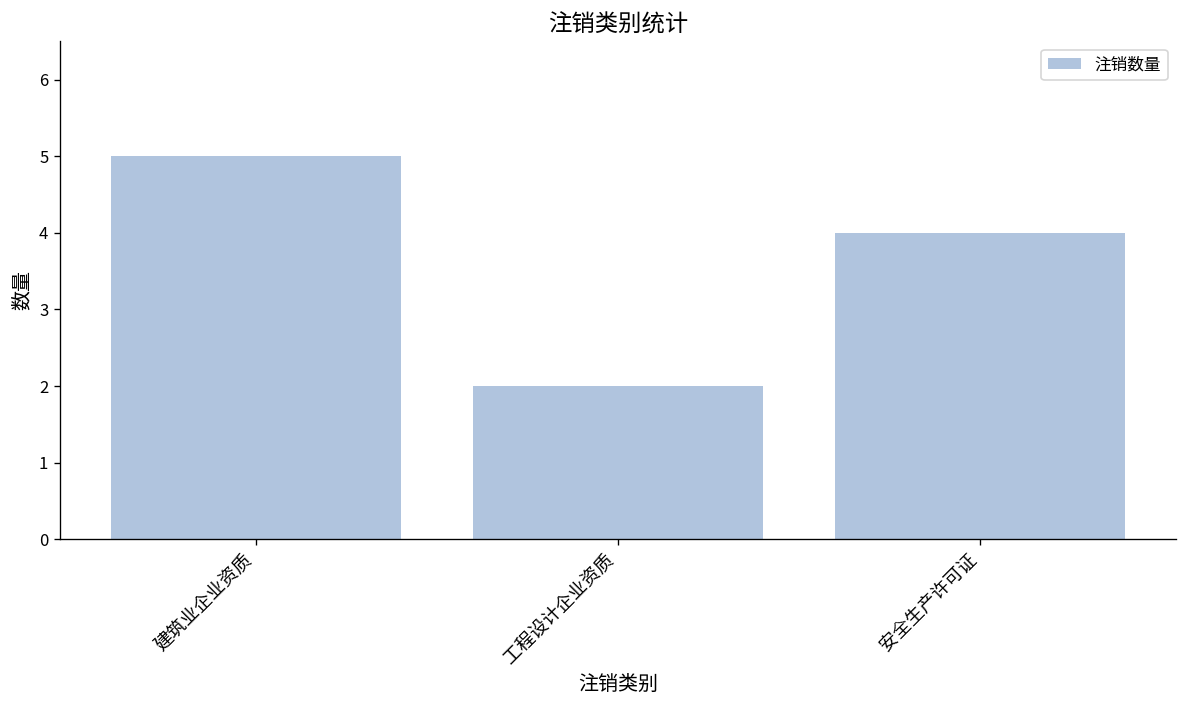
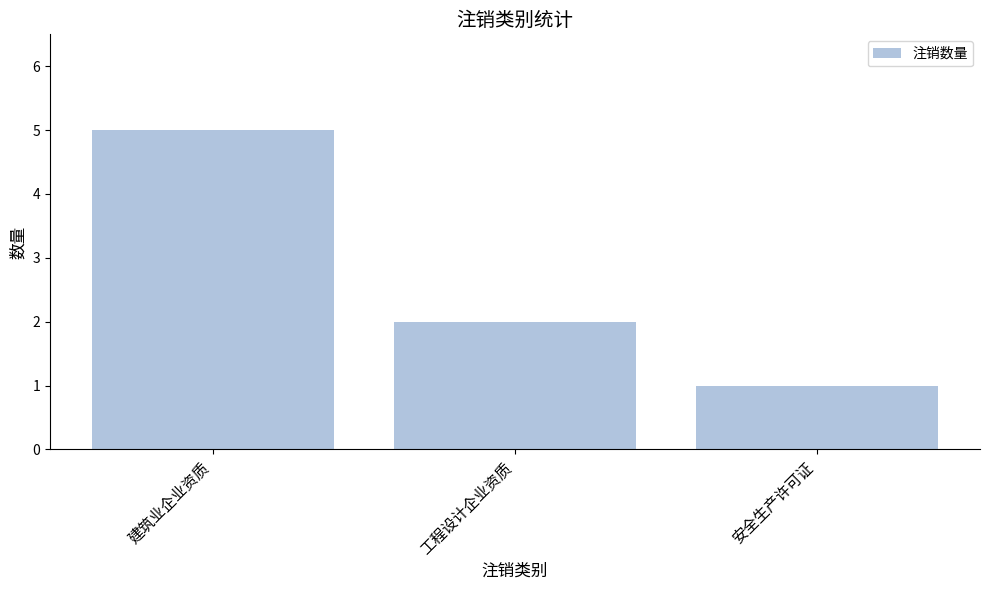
  {
    "建筑业企业资质": 5,
    "工程设计企业资质": 2,
-   "安全生产许可证": 4
+   "安全生产许可证": 1
  }
